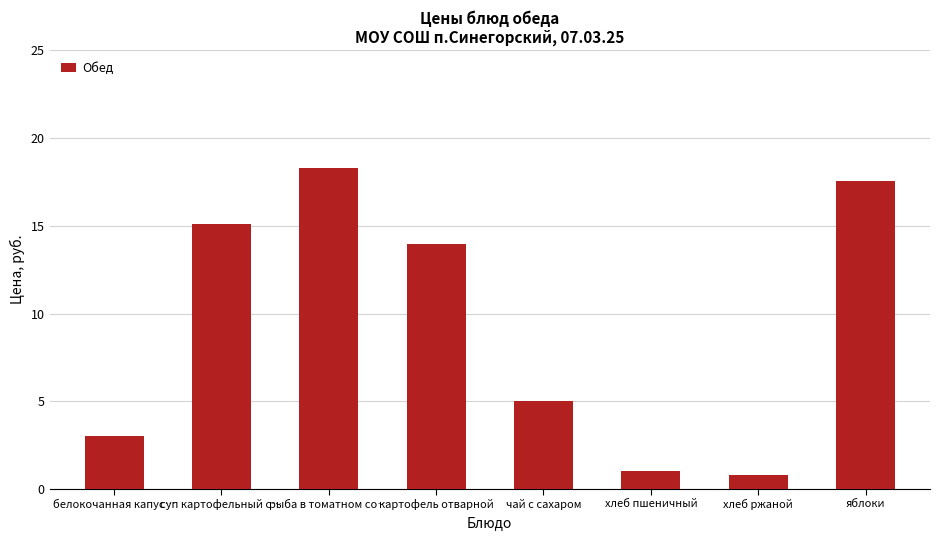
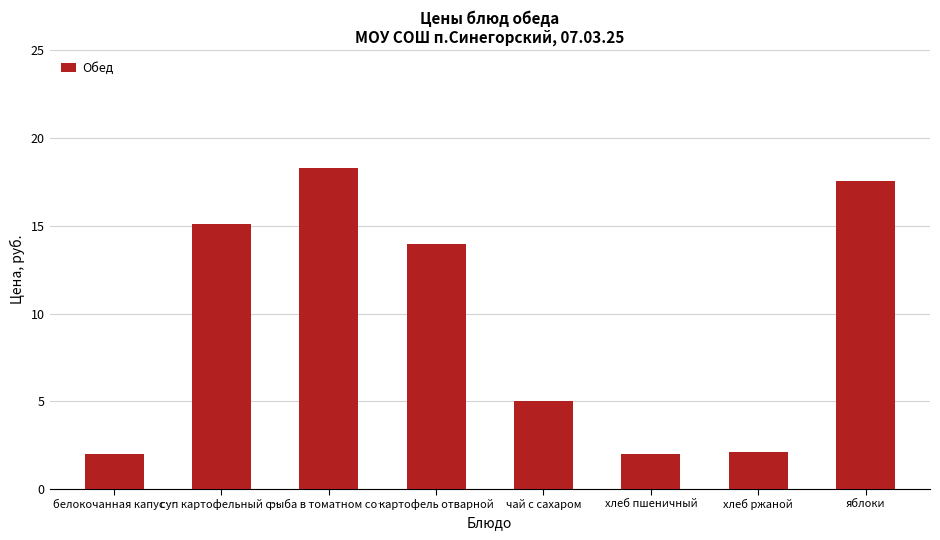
  {
-   "белокочанная капус…": 3,
+   "белокочанная капус…": 2,
    "суп картофельный с…": 15.1,
    "рыба в томатном со…": 18.3,
    "картофель отварной": 14.0,
    "чай с сахаром": 5.0,
-   "хлеб пшеничный": 1,
-   "хлеб ржаной": 0.8,
+   "хлеб пшеничный": 2,
+   "хлеб ржаной": 2.1,
    "яблоки": 17.6
  }
